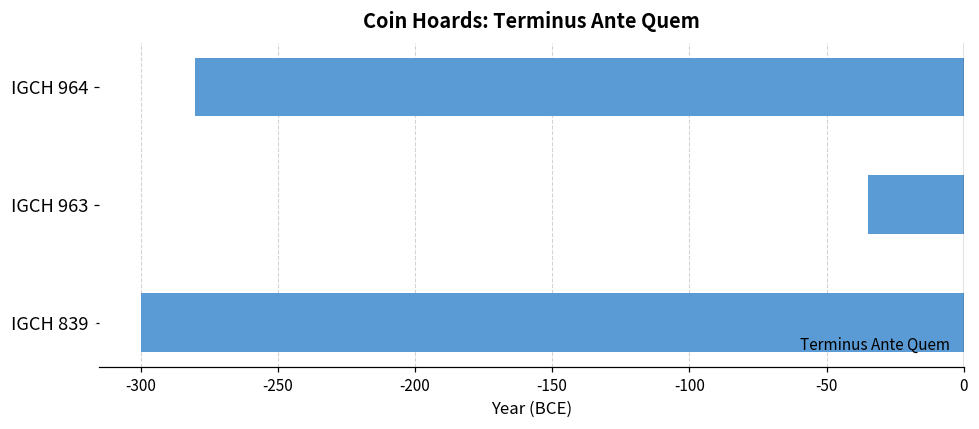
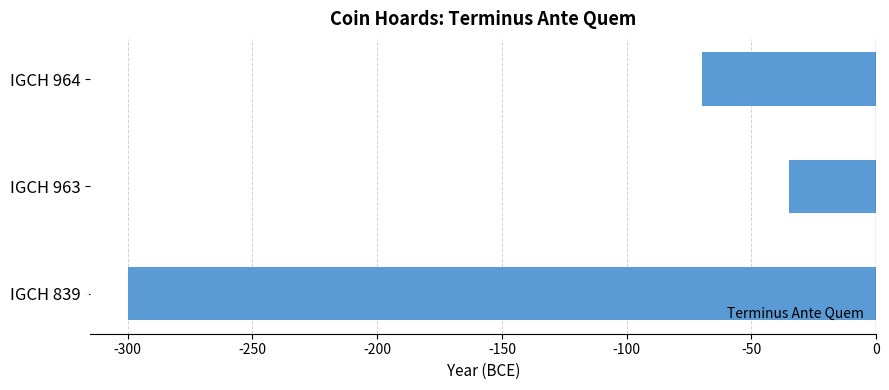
  {
-   "IGCH 964": -280,
+   "IGCH 964": -70,
    "IGCH 963": -35,
    "IGCH 839": -300
  }
